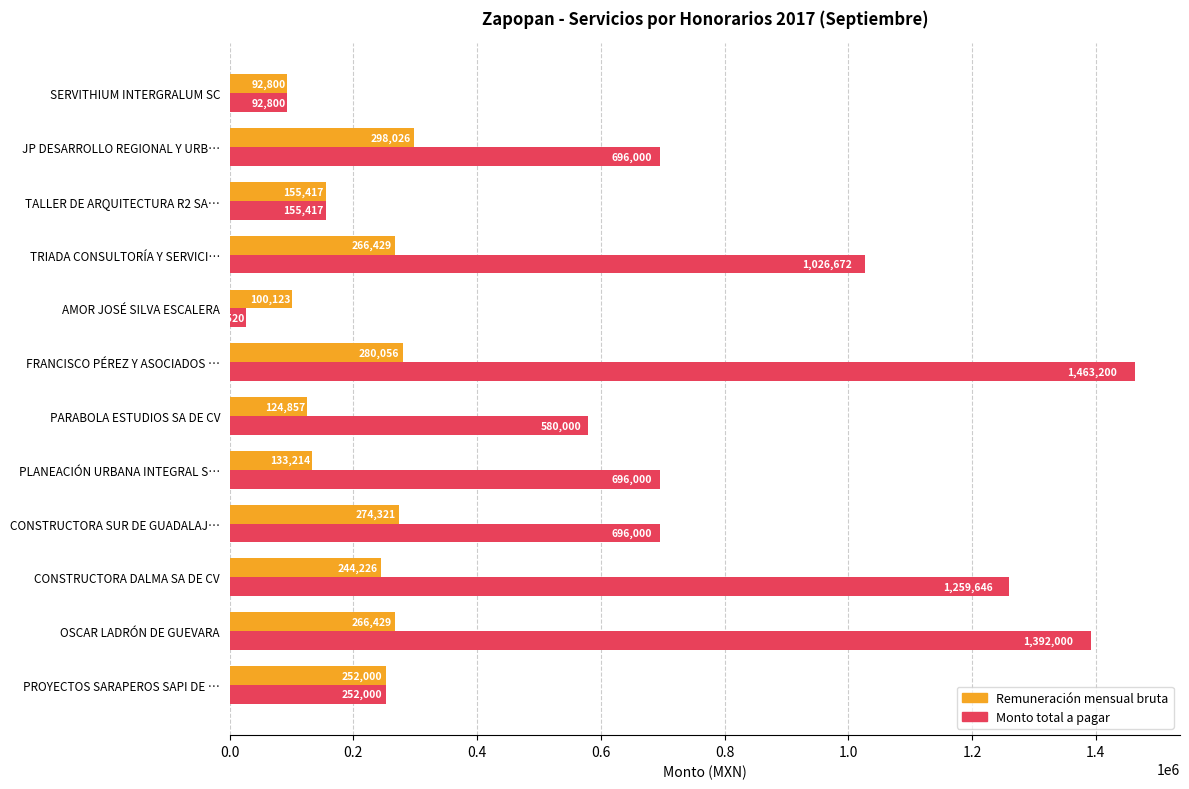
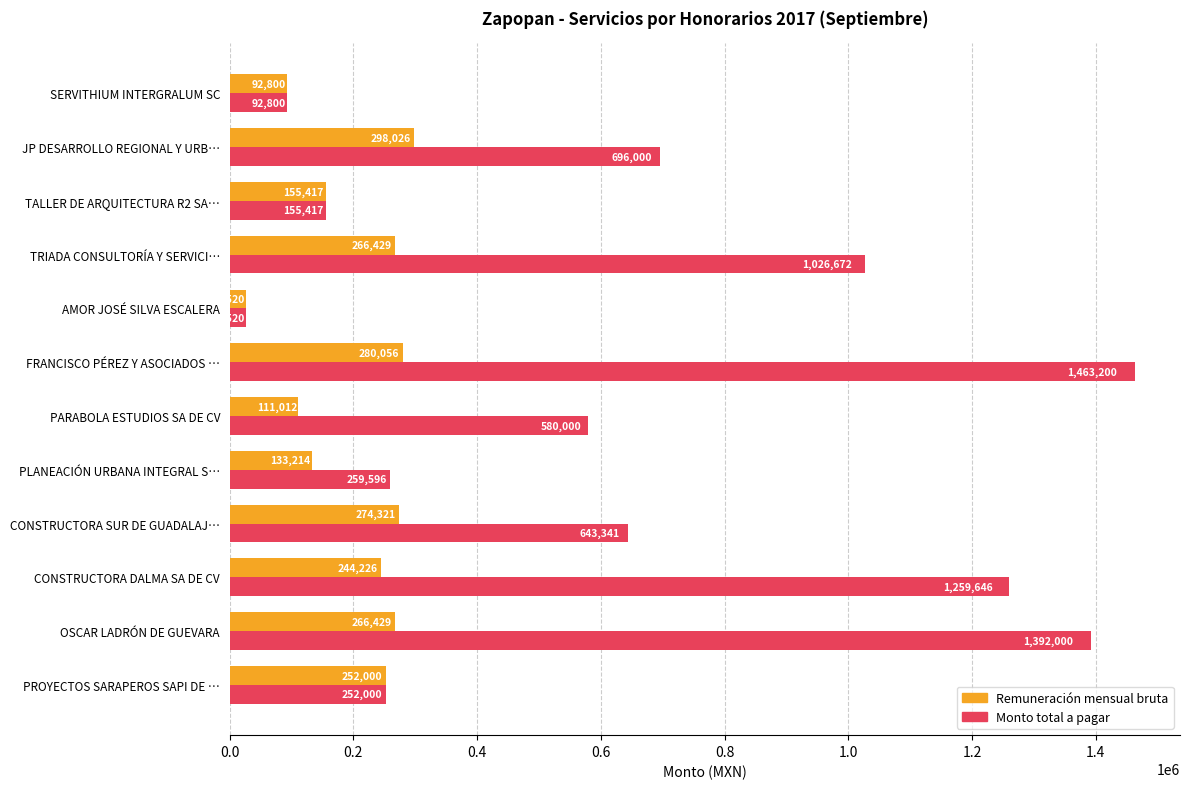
  {
    "Remuneración mensual bruta": {
      "SERVITHIUM INTERGRALUM SC": "92,800",
      "JP DESARROLLO REGIONAL Y URB…": "298,026",
      "TALLER DE ARQUITECTURA R2 SA…": "155,417",
      "TRIADA CONSULTORÍA Y SERVICI…": "266,429",
-     "AMOR JOSÉ SILVA ESCALERA": "100000",
+     "AMOR JOSÉ SILVA ESCALERA": "30000",
      "FRANCISCO PÉREZ Y ASOCIADOS …": "280,056",
-     "PARABOLA ESTUDIOS SA DE CV": "124,857",
+     "PARABOLA ESTUDIOS SA DE CV": "111,012",
      "PLANEACIÓN URBANA INTEGRAL S…": "133,214",
      "CONSTRUCTORA SUR DE GUADALAJ…": "274,321",
      "CONSTRUCTORA DALMA SA DE CV": "244,226",
      "OSCAR LADRÓN DE GUEVARA": "266,429",
      "PROYECTOS SARAPEROS SAPI DE …": "252,000"
    },
    "Monto total a pagar": {
      "SERVITHIUM INTERGRALUM SC": "92,800",
      "JP DESARROLLO REGIONAL Y URB…": "696,000",
      "TALLER DE ARQUITECTURA R2 SA…": "155,417",
      "TRIADA CONSULTORÍA Y SERVICI…": "1,026,672",
      "FRANCISCO PÉREZ Y ASOCIADOS …": "1,463,200",
      "PARABOLA ESTUDIOS SA DE CV": "580,000",
-     "PLANEACIÓN URBANA INTEGRAL S…": "696,000",
-     "CONSTRUCTORA SUR DE GUADALAJ…": "696,000",
+     "PLANEACIÓN URBANA INTEGRAL S…": "259,596",
+     "CONSTRUCTORA SUR DE GUADALAJ…": "643,341",
      "CONSTRUCTORA DALMA SA DE CV": "1,259,646",
      "OSCAR LADRÓN DE GUEVARA": "1,392,000",
      "PROYECTOS SARAPEROS SAPI DE …": "252,000"
    }
  }
